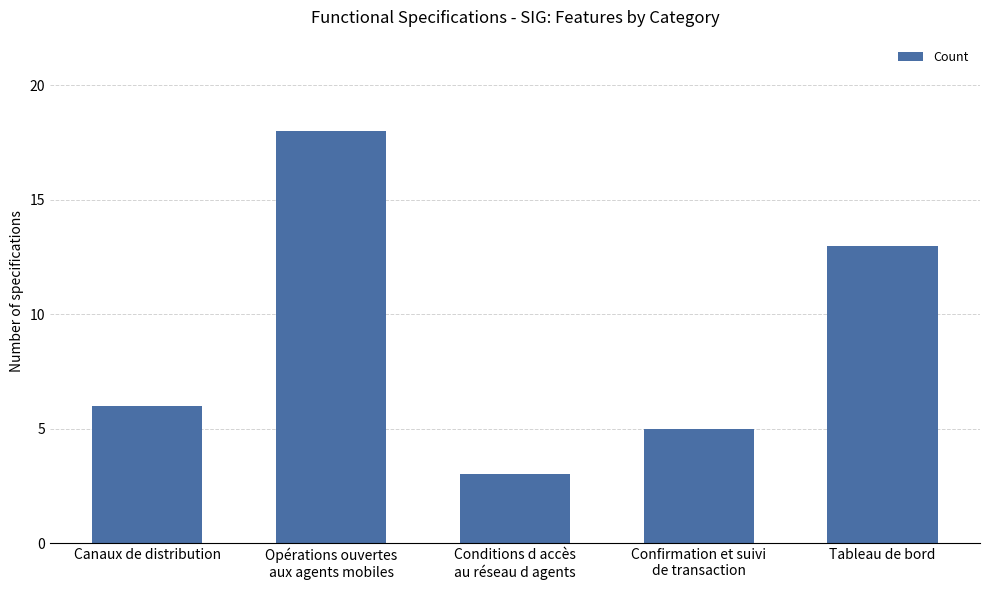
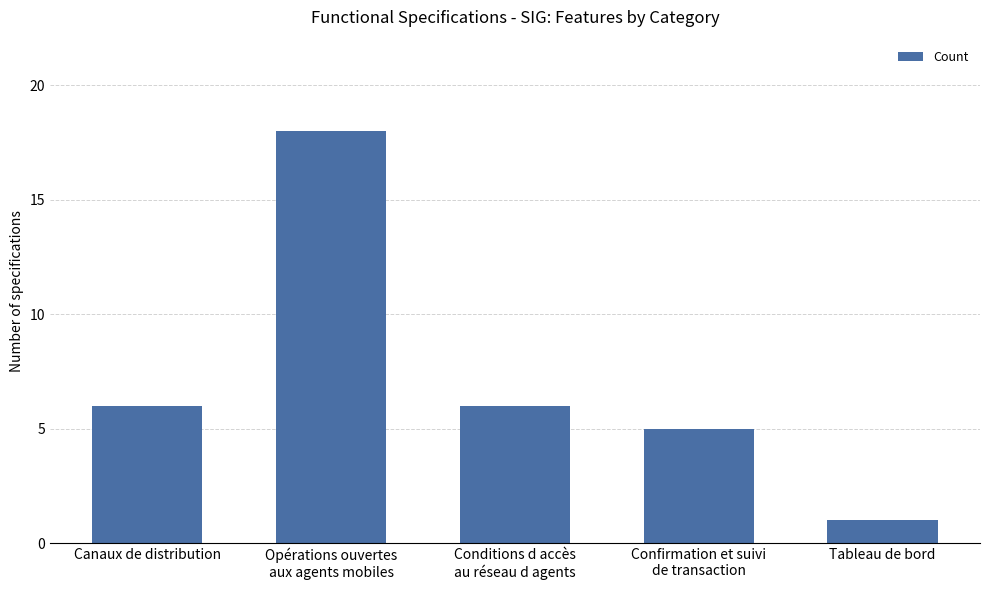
  {
    "Canaux de distribution": 6,
    "Opérations ouvertes aux agents mobiles": 18,
-   "Conditions d accès au réseau d agents": 3,
+   "Conditions d accès au réseau d agents": 6,
    "Confirmation et suivi de transaction": 5,
-   "Tableau de bord": 13
+   "Tableau de bord": 1
  }
